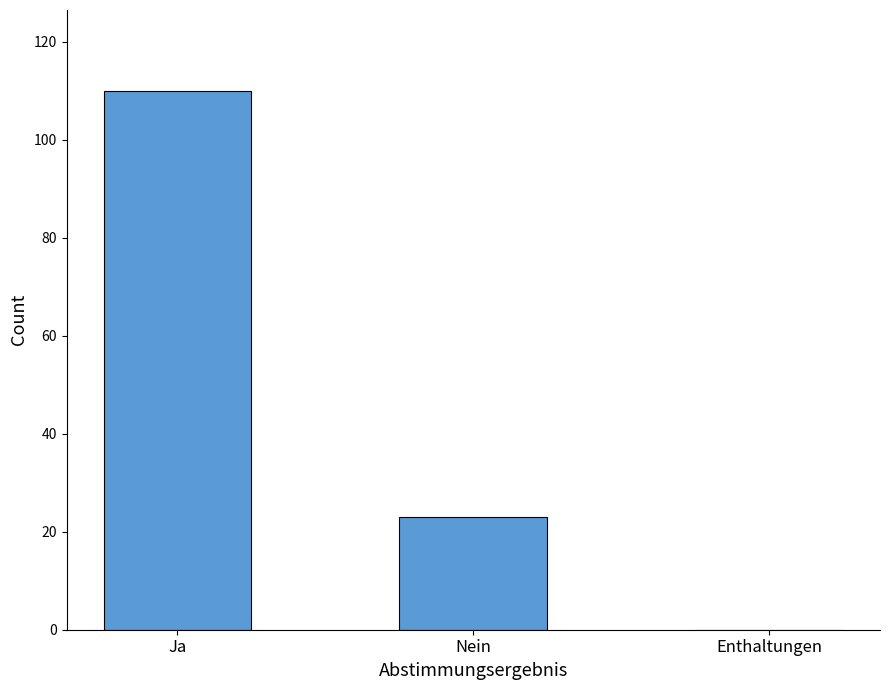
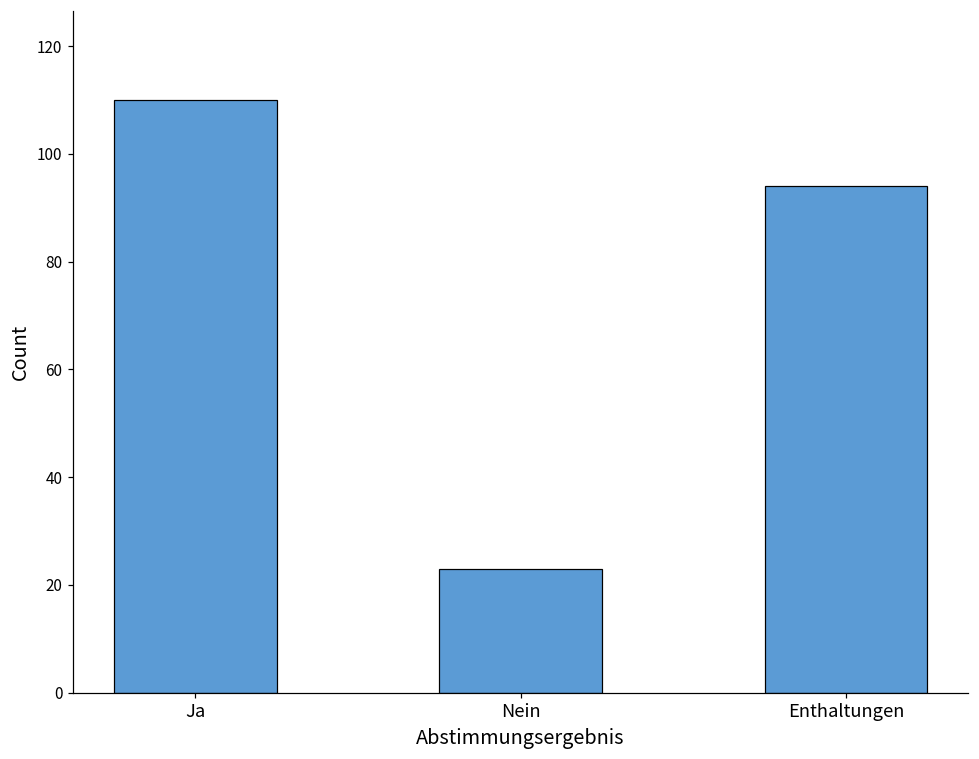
  {
    "Ja": 110,
    "Nein": 23,
-   "Enthaltungen": 0
+   "Enthaltungen": 94
  }
